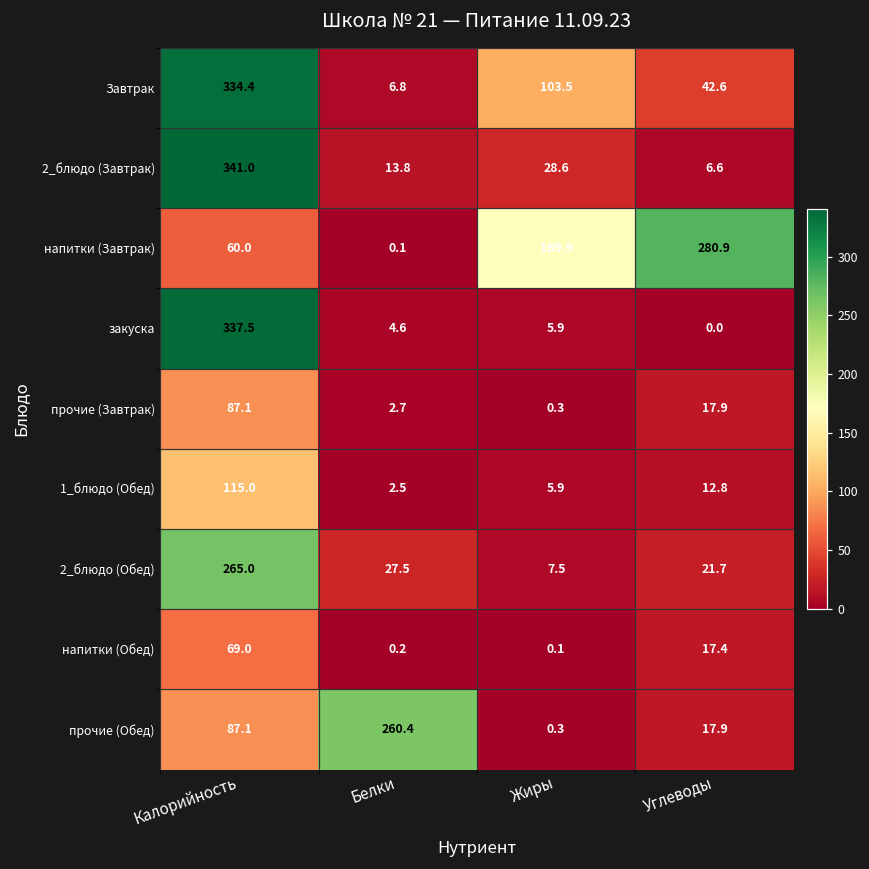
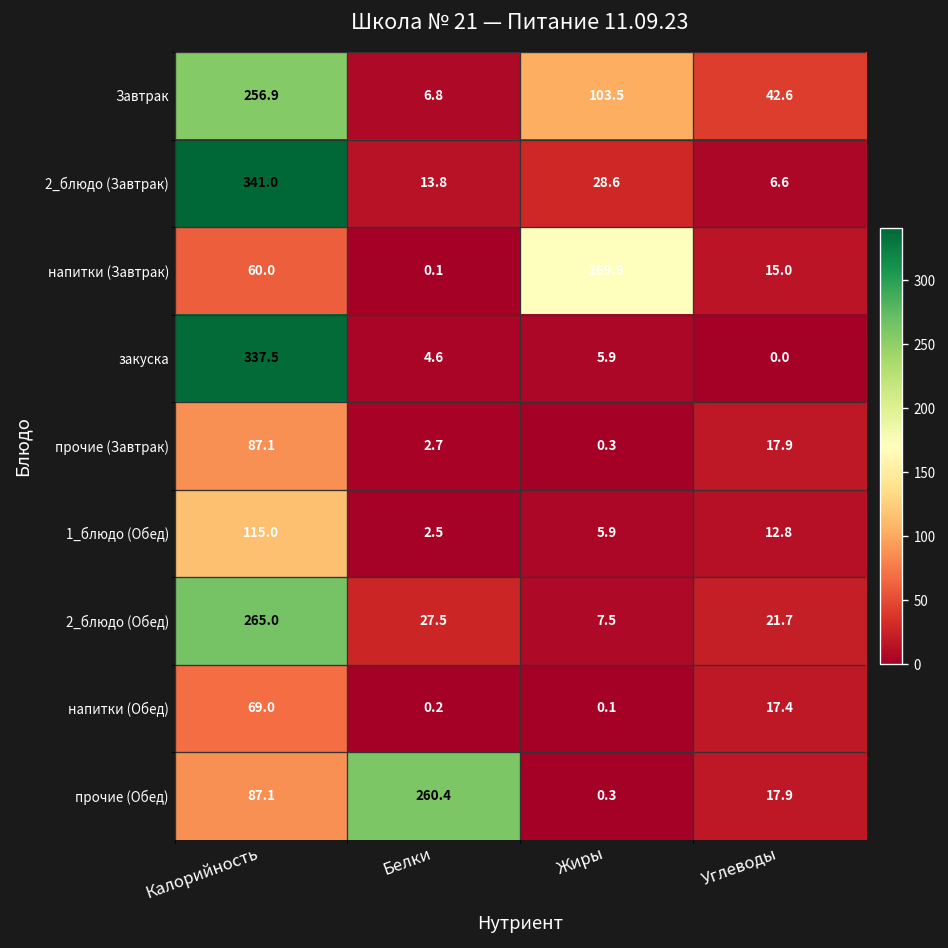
  {
    "Завтрак": {
-     "Калорийность": 334.4,
+     "Калорийность": 256.9,
      "Белки": 6.8,
      "Жиры": 103.5,
      "Углеводы": 42.6
    },
    "2_блюдо (Завтрак)": {
      "Калорийность": 341.0,
      "Белки": 13.8,
      "Жиры": 28.6,
      "Углеводы": 6.6
    },
    "напитки (Завтрак)": {
      "Калорийность": 60.0,
      "Белки": 0.1,
      "Жиры": 169.9,
-     "Углеводы": 280.9
+     "Углеводы": 15.0
    },
    "закуска": {
      "Калорийность": 337.5,
      "Белки": 4.6,
      "Жиры": 5.9,
      "Углеводы": 0.0
    },
    "прочие (Завтрак)": {
      "Калорийность": 87.1,
      "Белки": 2.7,
      "Жиры": 0.3,
      "Углеводы": 17.9
    },
    "1_блюдо (Обед)": {
      "Калорийность": 115.0,
      "Белки": 2.5,
      "Жиры": 5.9,
      "Углеводы": 12.8
    },
    "2_блюдо (Обед)": {
      "Калорийность": 265.0,
      "Белки": 27.5,
      "Жиры": 7.5,
      "Углеводы": 21.7
    },
    "напитки (Обед)": {
      "Калорийность": 69.0,
      "Белки": 0.2,
      "Жиры": 0.1,
      "Углеводы": 17.4
    },
    "прочие (Обед)": {
      "Калорийность": 87.1,
      "Белки": 260.4,
      "Жиры": 0.3,
      "Углеводы": 17.9
    }
  }
